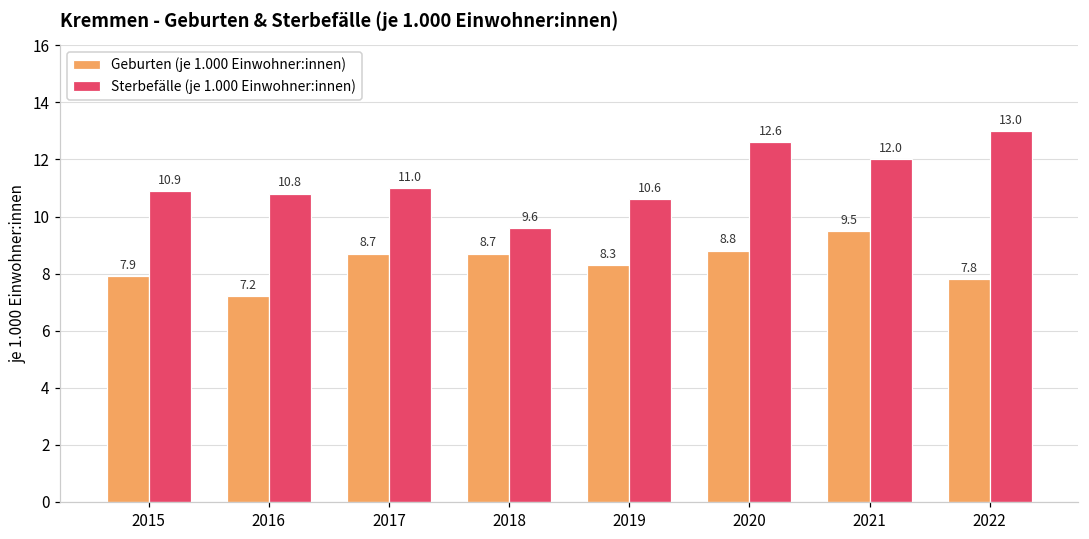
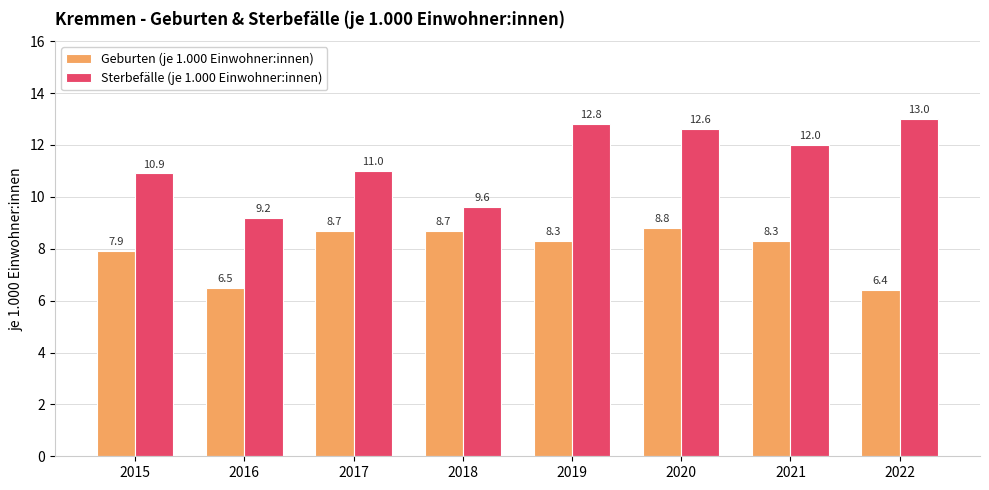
  {
    "Geburten (je 1.000 Einwohner:innen)": {
      "2015": 7.9,
-     "2016": 7.2,
+     "2016": 6.5,
      "2017": 8.7,
      "2018": 8.7,
      "2019": 8.3,
      "2020": 8.8,
-     "2021": 9.5,
-     "2022": 7.8
+     "2021": 8.3,
+     "2022": 6.4
    },
    "Sterbefälle (je 1.000 Einwohner:innen)": {
      "2015": 10.9,
-     "2016": 10.8,
+     "2016": 9.2,
      "2017": 11.0,
      "2018": 9.6,
-     "2019": 10.6,
+     "2019": 12.8,
      "2020": 12.6,
      "2021": 12.0,
      "2022": 13.0
    }
  }
